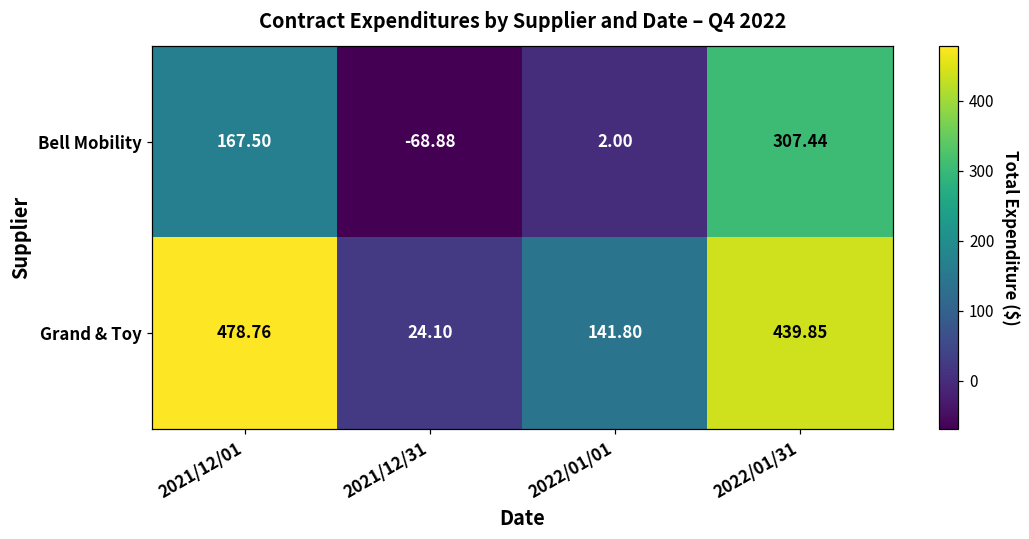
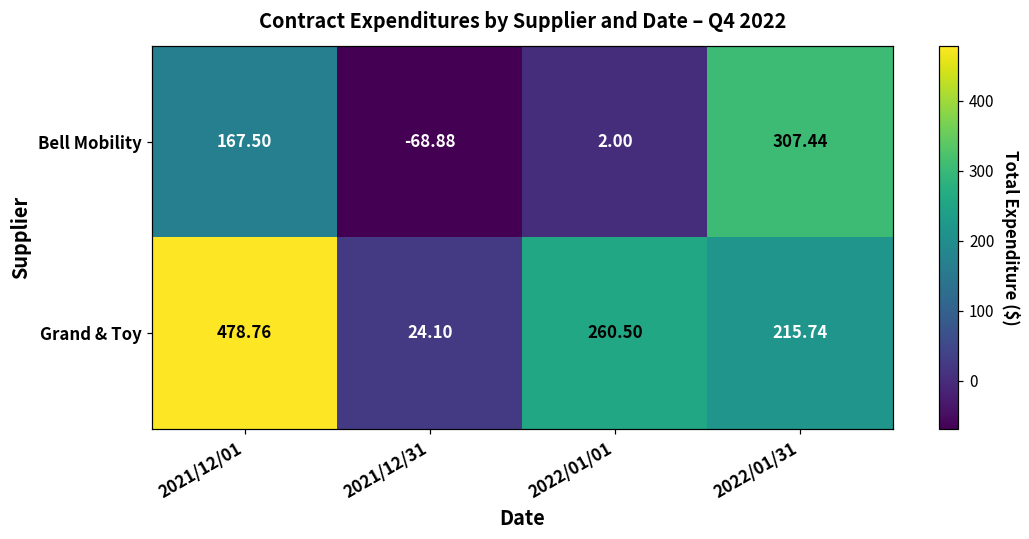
  {
    "Bell Mobility": {
      "2021/12/01": 167.50,
      "2021/12/31": -68.88,
      "2022/01/01": 2.00,
      "2022/01/31": 307.44
    },
    "Grand & Toy": {
      "2021/12/01": 478.76,
      "2021/12/31": 24.10,
-     "2022/01/01": 141.80,
-     "2022/01/31": 439.85
+     "2022/01/01": 260.50,
+     "2022/01/31": 215.74
    }
  }
